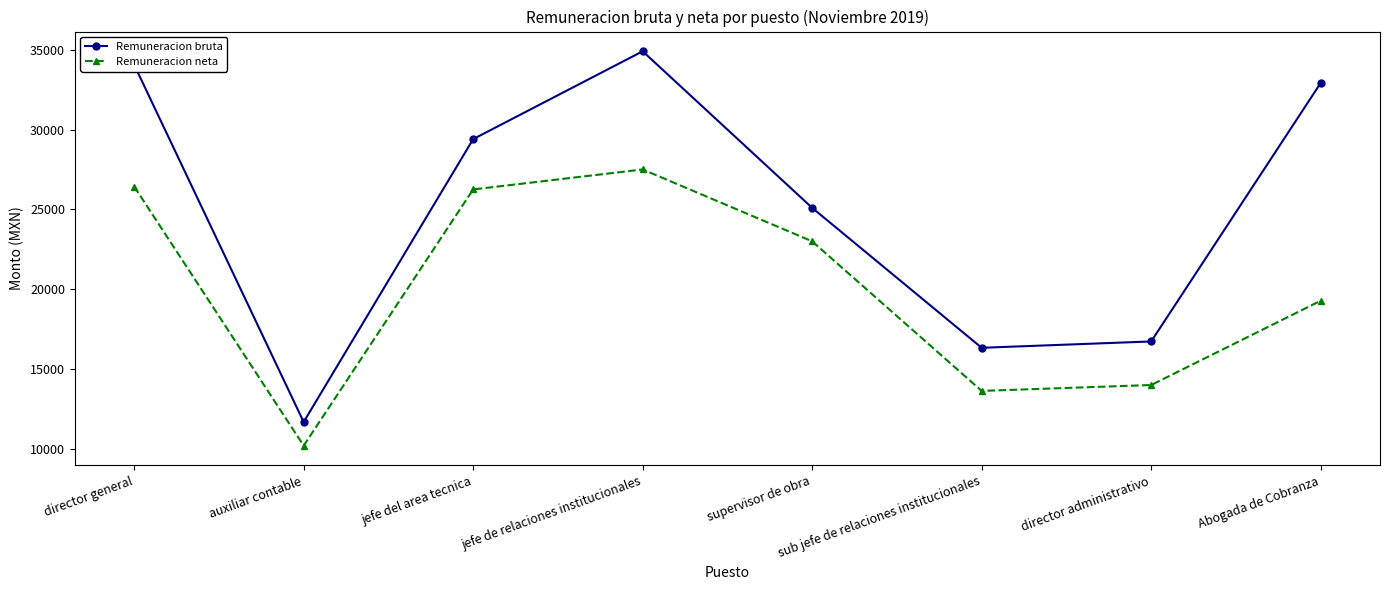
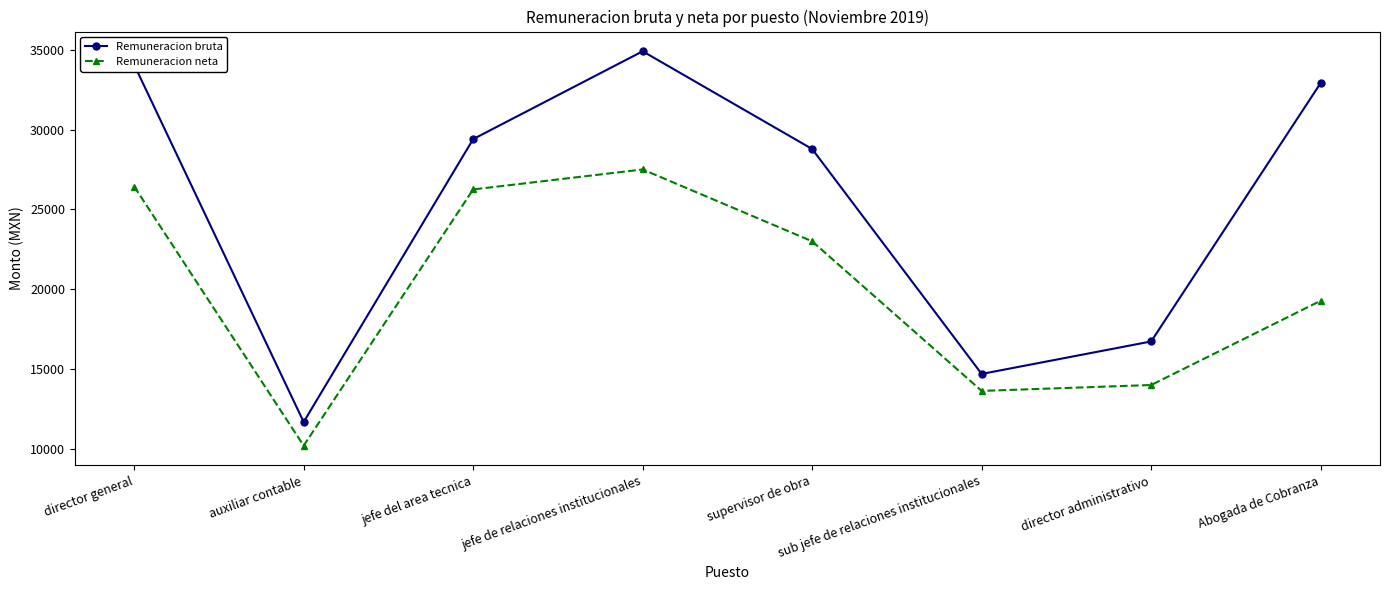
  {
    "Remuneracion bruta": {
      "auxiliar contable": 11700,
      "jefe del area tecnica": 29400,
      "jefe de relaciones institucionales": 34900,
-     "supervisor de obra": 25100,
-     "sub jefe de relaciones institucionales": 16300,
+     "supervisor de obra": 28800,
+     "sub jefe de relaciones institucionales": 14700,
      "director administrativo": 16700,
      "Abogada de Cobranza": 32900
    },
    "Remuneracion neta": {
      "director general": 26400,
      "auxiliar contable": 10200,
      "jefe del area tecnica": 26300,
      "jefe de relaciones institucionales": 27500,
      "supervisor de obra": 23000,
      "sub jefe de relaciones institucionales": 13600,
      "director administrativo": 14000,
      "Abogada de Cobranza": 19300
    }
  }
